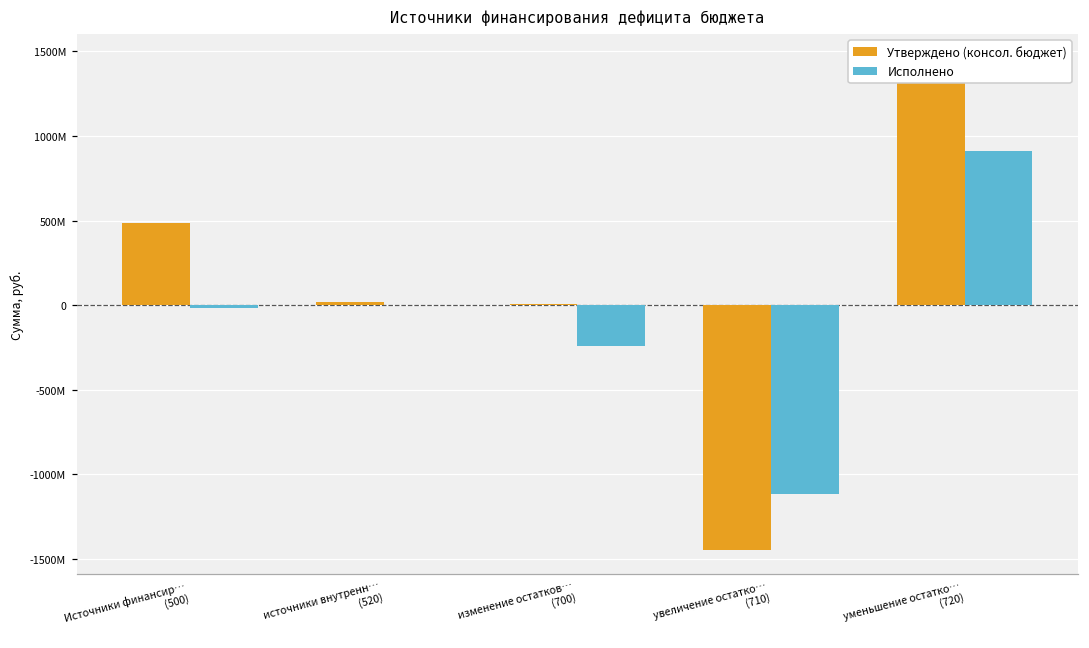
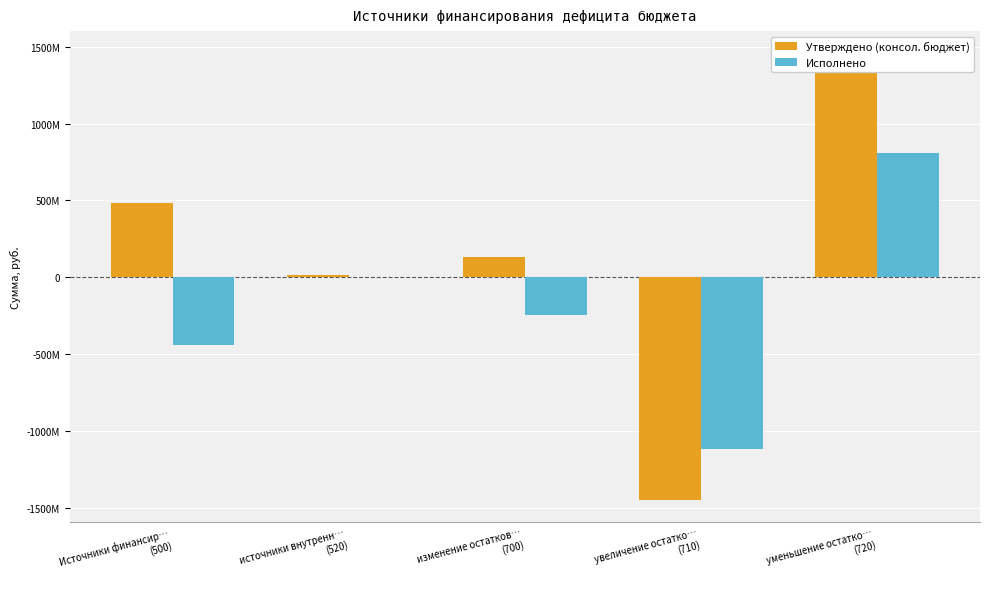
  {
    "Утверждено (консол. бюджет)": {
      "Источники финансир… (500)": 480000000,
      "источники внутренн… (520)": 20000000,
-     "изменение остатков… (700)": 10000000,
+     "изменение остатков… (700)": 130000000,
      "увеличение остатко… (710)": -1450000000
    },
    "Исполнено": {
-     "Источники финансир… (500)": -20000000,
+     "Источники финансир… (500)": -440000000,
      "изменение остатков… (700)": -240000000,
      "увеличение остатко… (710)": -1120000000,
-     "уменьшение остатко… (720)": 910000000
+     "уменьшение остатко… (720)": 810000000
    }
  }
